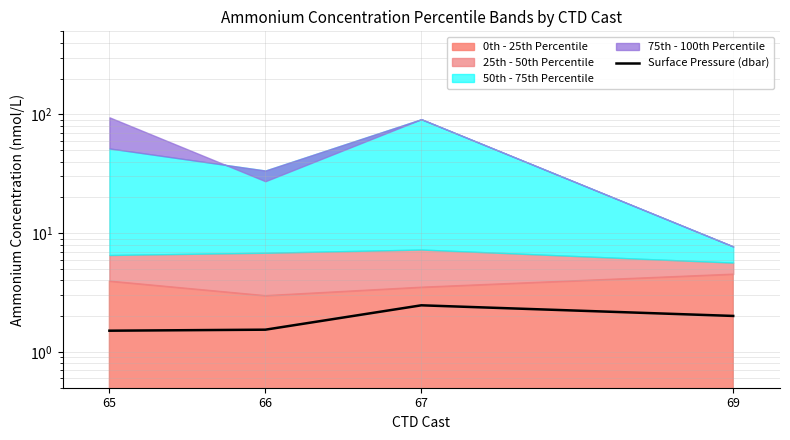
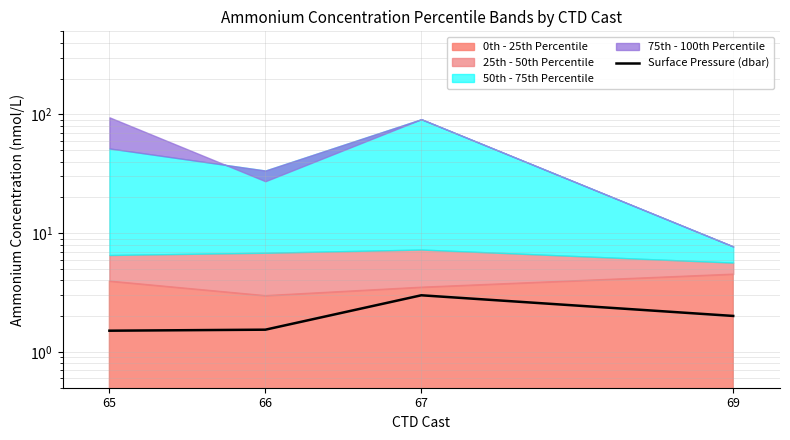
  {
    "Surface Pressure (dbar)": {
      "65": 1.5,
      "66": 1.5,
-     "67": 2.5,
+     "67": 3.0,
      "69": 2.0
    }
  }
